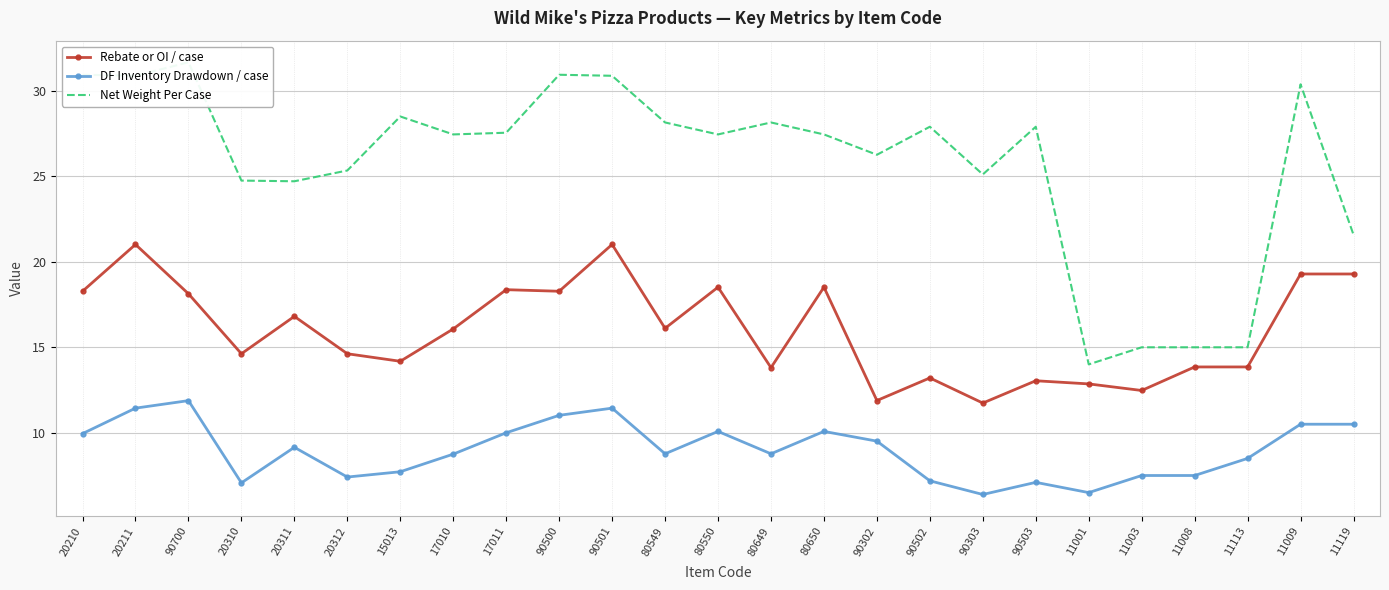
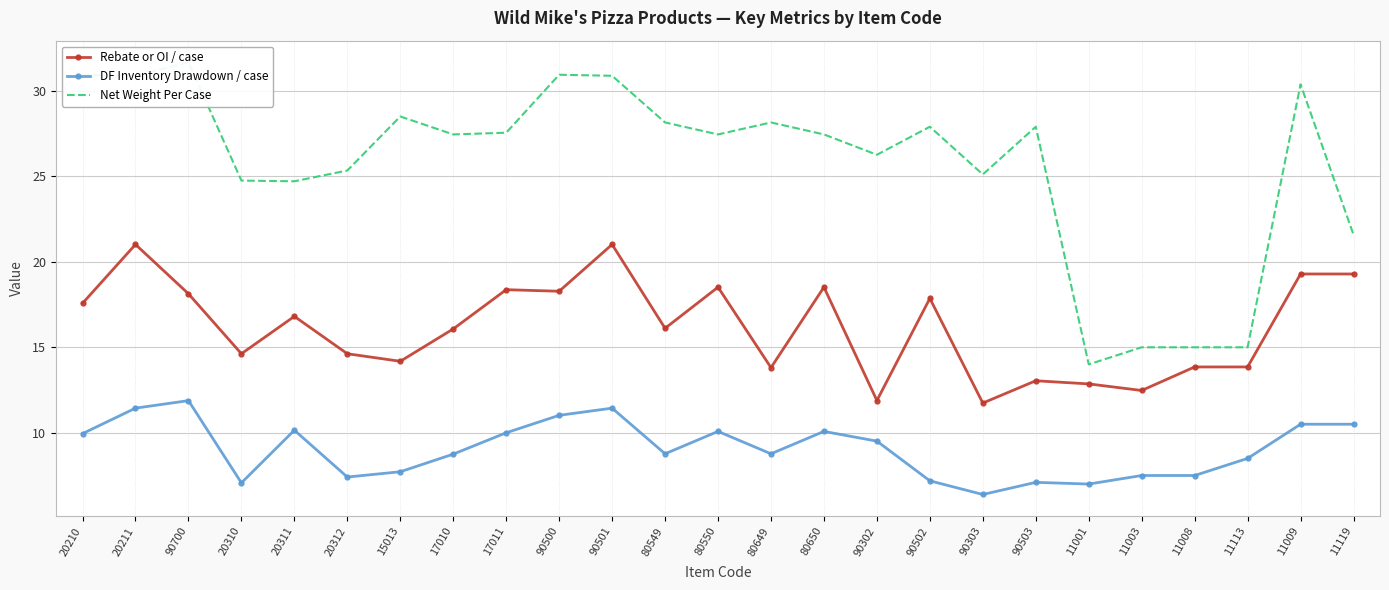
  {
    "Rebate or OI / case": {
-     "20210": 18.3,
+     "20210": 17.6,
      "20211": 21.0,
      "90700": 18.1,
      "20310": 14.6,
      "20311": 16.8,
      "20312": 14.6,
      "15013": 14.2,
      "17010": 16.1,
      "17011": 18.4,
      "90500": 18.3,
      "90501": 21.0,
      "80549": 16.1,
      "80550": 18.5,
      "80649": 13.8,
      "80650": 18.5,
      "90302": 11.9,
-     "90502": 13.2,
+     "90502": 17.9,
      "90303": 11.7,
      "90503": 13.0,
      "11001": 12.9,
      "11003": 12.5,
      "11008": 13.9,
      "11113": 13.9,
      "11009": 19.3,
      "11119": 19.3
    },
    "DF Inventory Drawdown / case": {
      "20210": 10.0,
      "20211": 11.4,
      "90700": 11.9,
      "20310": 7.1,
-     "20311": 9.2,
+     "20311": 10.2,
      "20312": 7.4,
      "15013": 7.7,
      "17010": 8.8,
      "17011": 10.0,
      "90500": 11.0,
      "90501": 11.4,
      "80549": 8.8,
      "80550": 10.1,
      "80649": 8.8,
      "80650": 10.1,
      "90302": 9.5,
      "90502": 7.2,
      "90303": 6.4,
      "90503": 7.1,
-     "11001": 6.5,
+     "11001": 7.0,
      "11003": 7.5,
      "11008": 7.5,
      "11113": 8.5,
      "11009": 10.5,
      "11119": 10.5
    },
    "Net Weight Per Case": {
      "20310": 24.8,
      "20311": 24.7,
      "20312": 25.3,
      "15013": 28.5,
      "17010": 27.5,
      "17011": 27.6,
      "90500": 30.9,
      "90501": 30.9,
      "80549": 28.2,
      "80550": 27.5,
      "80649": 28.2,
      "80650": 27.5,
      "90302": 26.3,
      "90502": 27.9,
      "90303": 25.1,
      "90503": 27.9,
      "11001": 14.0,
      "11003": 15.0,
      "11008": 15.0,
      "11113": 15.0,
      "11009": 30.4,
      "11119": 21.6
    }
  }
